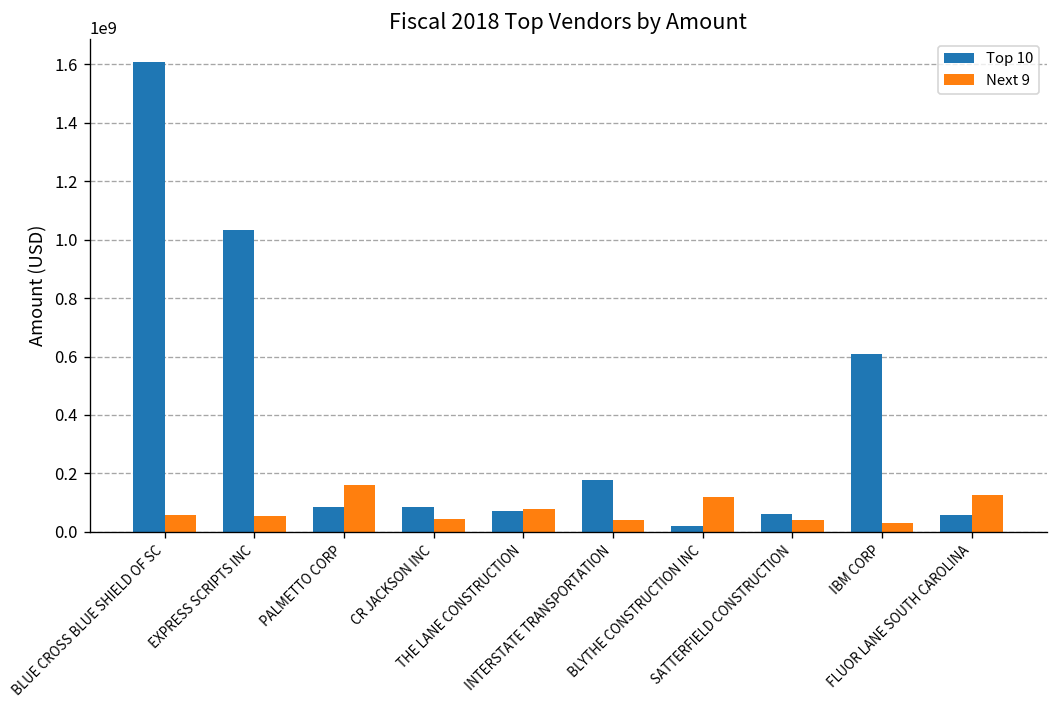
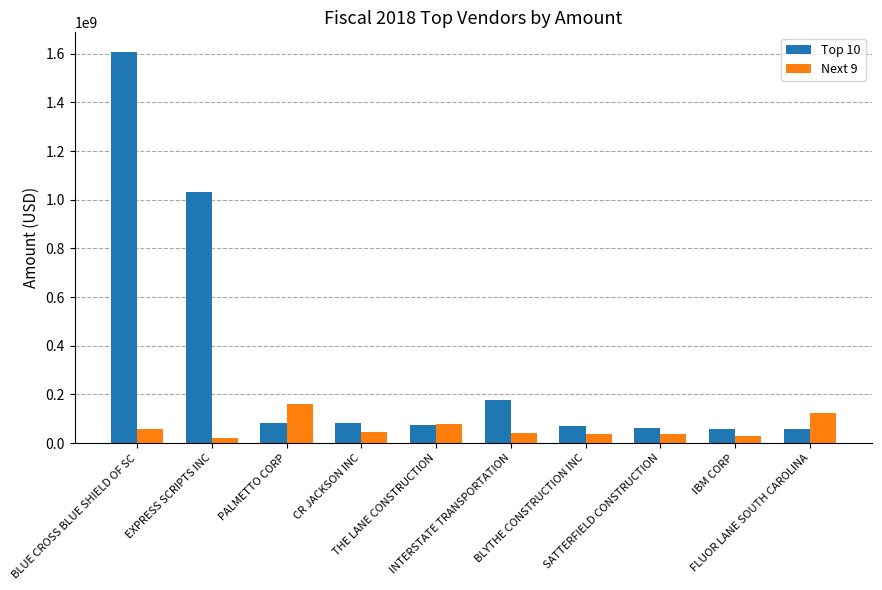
  {
    "Top 10": {
      "BLUE CROSS BLUE SHIELD OF SC": 1610000000,
      "EXPRESS SCRIPTS INC": 1030000000,
      "PALMETTO CORP": 80000000,
      "CR JACKSON INC": 80000000,
      "THE LANE CONSTRUCTION": 70000000,
      "INTERSTATE TRANSPORTATION": 180000000,
-     "BLYTHE CONSTRUCTION INC": 20000000,
+     "BLYTHE CONSTRUCTION INC": 70000000,
      "SATTERFIELD CONSTRUCTION": 60000000,
-     "IBM CORP": 610000000,
+     "IBM CORP": 60000000,
      "FLUOR LANE SOUTH CAROLINA": 60000000
    },
    "Next 9": {
      "BLUE CROSS BLUE SHIELD OF SC": 60000000,
-     "EXPRESS SCRIPTS INC": 50000000,
+     "EXPRESS SCRIPTS INC": 20000000,
      "PALMETTO CORP": 160000000,
      "CR JACKSON INC": 40000000,
      "THE LANE CONSTRUCTION": 80000000,
      "INTERSTATE TRANSPORTATION": 40000000,
-     "BLYTHE CONSTRUCTION INC": 120000000,
+     "BLYTHE CONSTRUCTION INC": 40000000,
      "SATTERFIELD CONSTRUCTION": 40000000,
      "IBM CORP": 30000000,
      "FLUOR LANE SOUTH CAROLINA": 130000000
    }
  }
